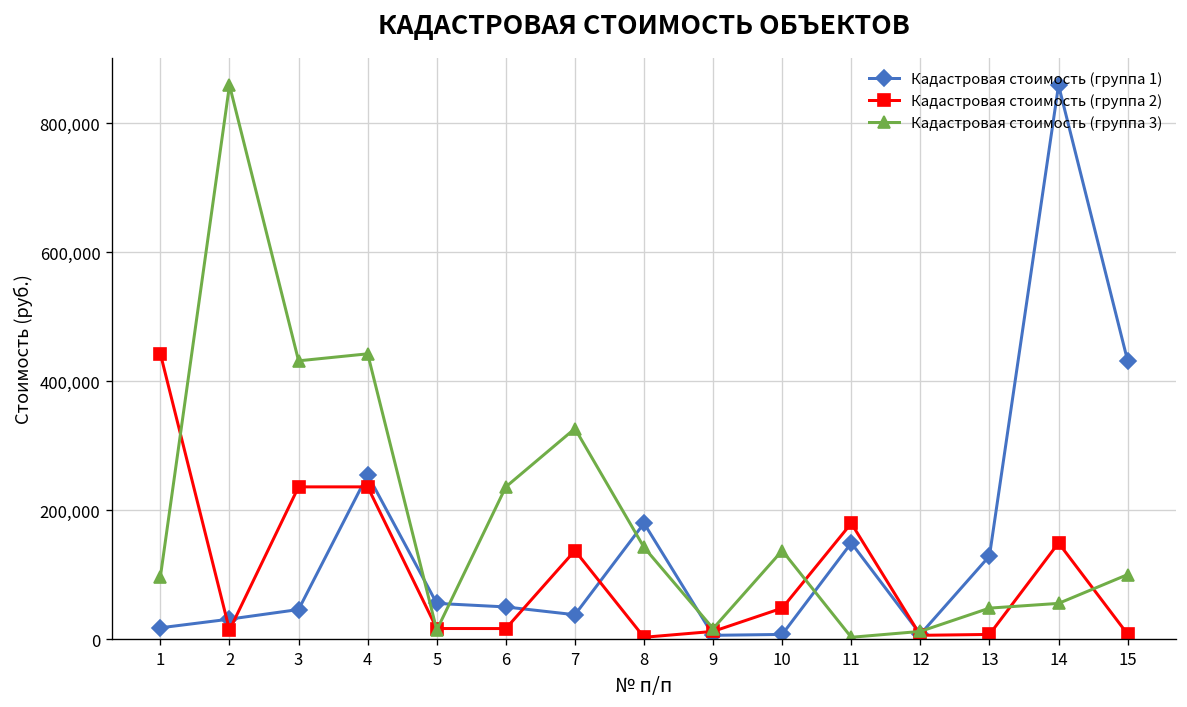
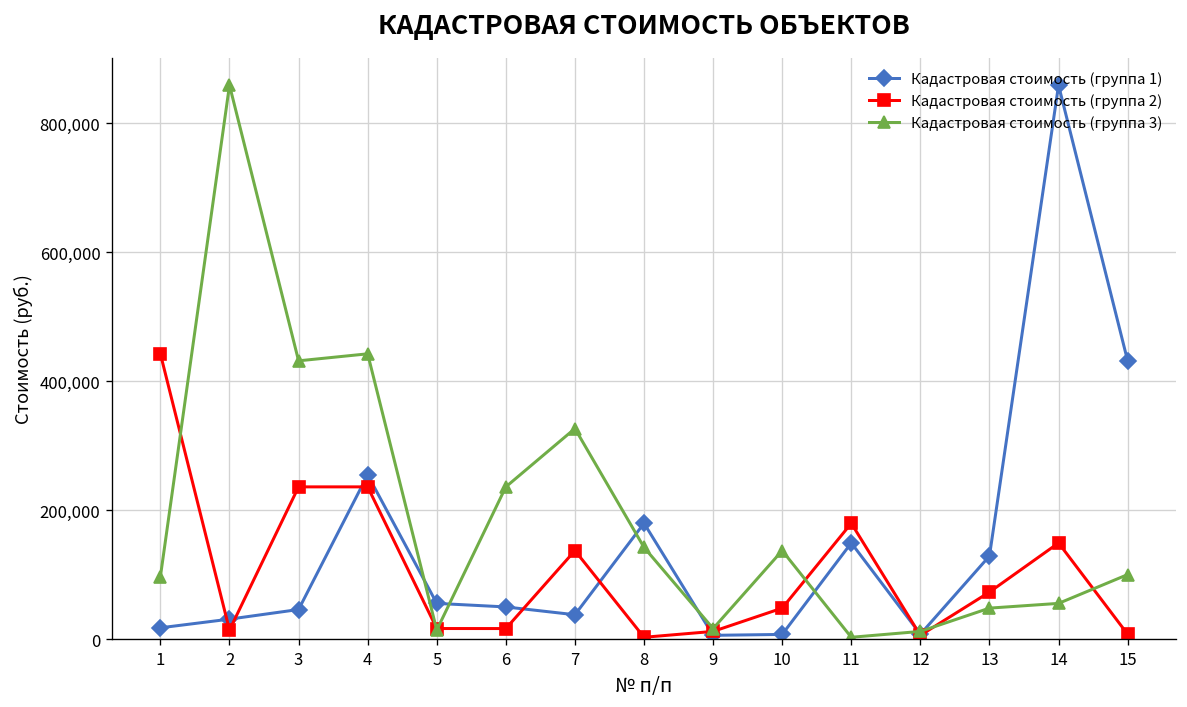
  {
    "Кадастровая стоимость (группа 1)": {
      "1": "20,000",
      "2": "30,000",
      "3": "50,000",
      "4": "260,000",
      "5": "60,000",
      "6": "50,000",
      "7": "40,000",
      "8": "180,000",
      "9": "10,000",
      "10": "10,000",
      "11": "150,000",
      "13": "130,000",
      "14": "860,000",
      "15": "430,000"
    },
    "Кадастровая стоимость (группа 2)": {
      "1": "440,000",
      "2": "10,000",
      "3": "240,000",
      "4": "240,000",
      "6": "20,000",
      "7": "140,000",
      "8": "0",
      "10": "50,000",
      "11": "180,000",
-     "13": "10,000",
+     "13": "70,000",
      "14": "150,000",
      "15": "10,000"
    },
    "Кадастровая стоимость (группа 3)": {
      "1": "100,000",
      "2": "860,000",
      "3": "430,000",
      "4": "440,000",
      "6": "240,000",
      "7": "330,000",
      "8": "140,000",
      "10": "140,000",
      "11": "0",
      "13": "50,000",
      "14": "60,000",
      "15": "100,000"
    }
  }
